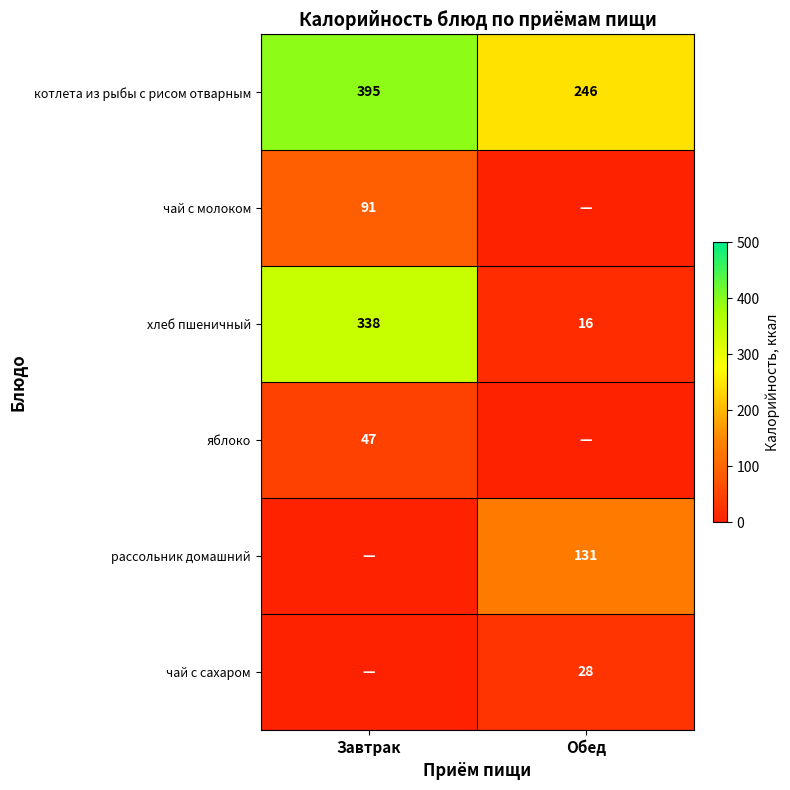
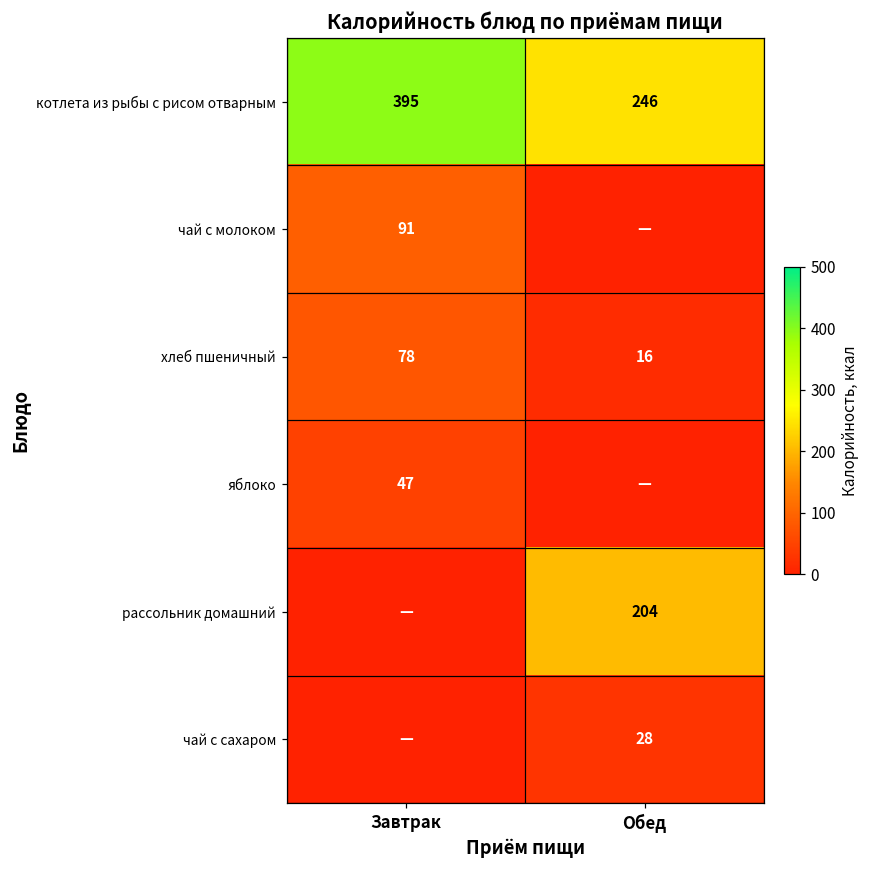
  {
    "котлета из рыбы с рисом отварным": {
      "Завтрак": 395,
      "Обед": 246
    },
    "чай с молоком": {
      "Завтрак": 91
    },
    "хлеб пшеничный": {
-     "Завтрак": 338,
+     "Завтрак": 78,
      "Обед": 16
    },
    "яблоко": {
      "Завтрак": 47
    },
    "рассольник домашний": {
-     "Обед": 131
+     "Обед": 204
    },
    "чай с сахаром": {
      "Обед": 28
    }
  }
